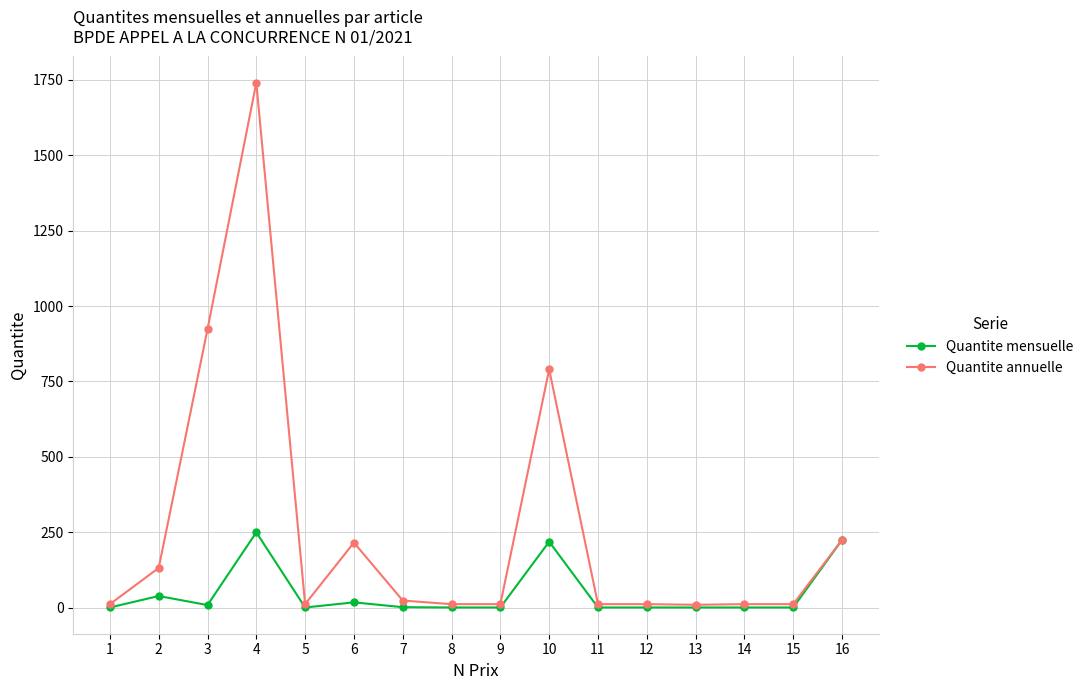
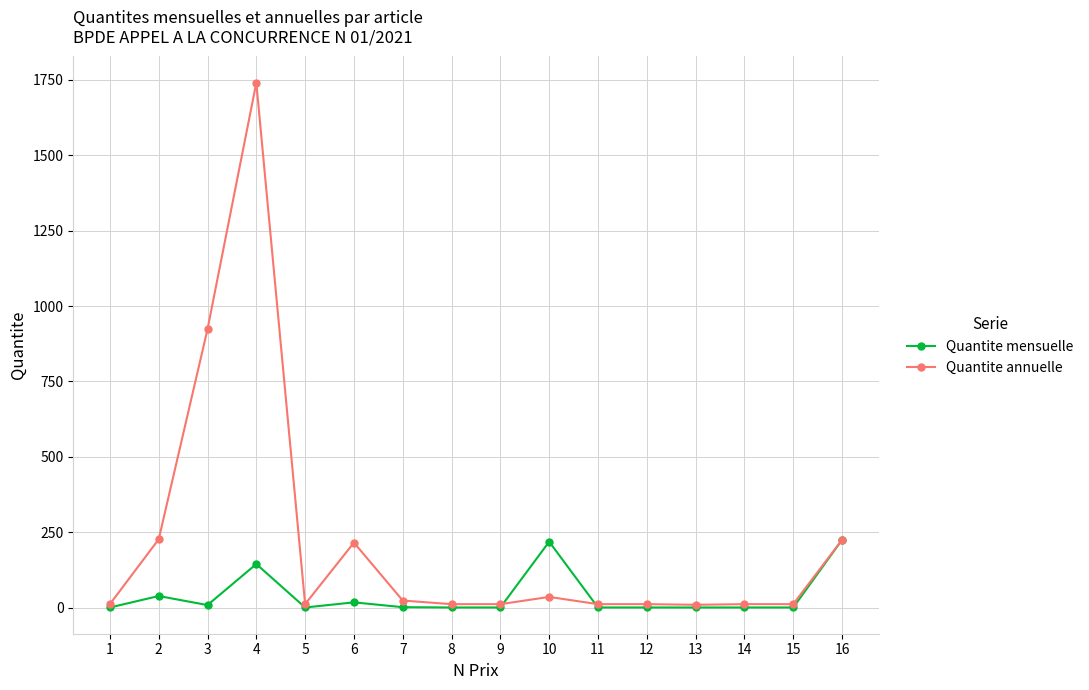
  {
    "Quantite mensuelle": {
      "1": 0,
      "2": 40,
      "3": 10,
-     "4": 250,
+     "4": 150,
      "5": 0,
      "6": 20,
      "7": 0,
      "8": 0,
      "9": 0,
      "10": 220,
      "11": 0,
      "12": 0,
      "13": 0,
      "14": 0,
      "15": 0
    },
    "Quantite annuelle": {
      "1": 10,
-     "2": 130,
+     "2": 230,
      "3": 920,
      "4": 1740,
      "5": 10,
      "6": 220,
      "7": 20,
      "8": 10,
      "9": 10,
-     "10": 790,
+     "10": 40,
      "11": 10,
      "12": 10,
      "13": 10,
      "14": 10,
      "15": 10
    }
  }
